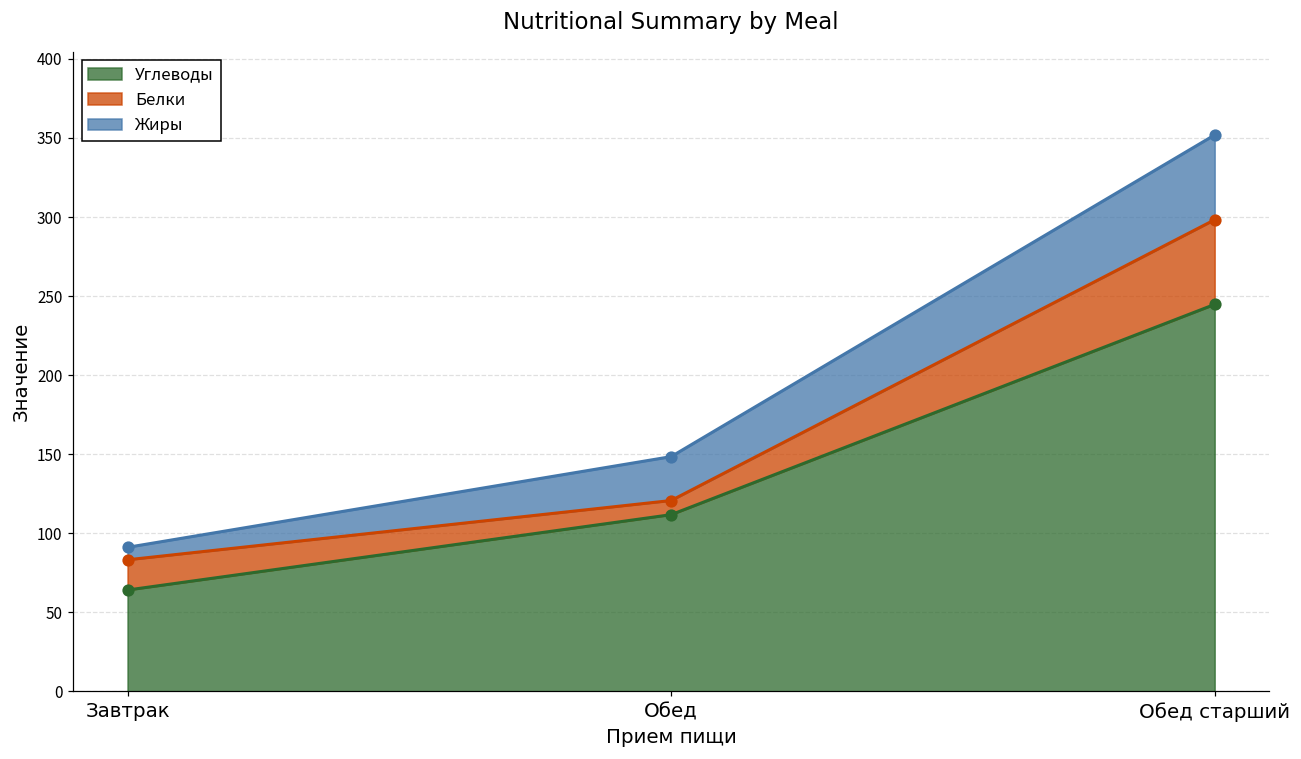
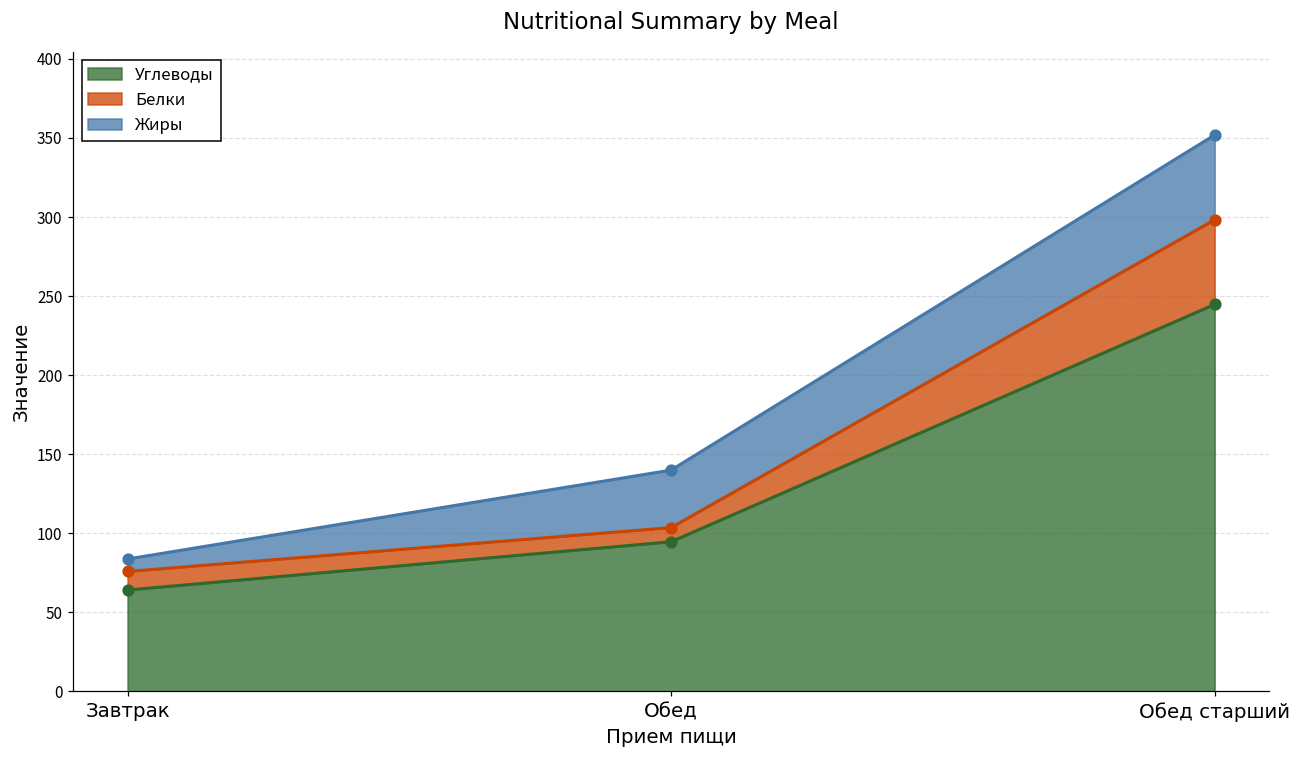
  {
    "Углеводы": {
      "Завтрак": 64,
-     "Обед": 112,
+     "Обед": 95,
      "Обед старший": 245
    },
    "Белки": {
-     "Завтрак": 19,
+     "Завтрак": 12,
      "Обед": 9,
      "Обед старший": 54
    },
    "Жиры": {
      "Завтрак": 8,
-     "Обед": 28,
+     "Обед": 36,
      "Обед старший": 54
    }
  }
